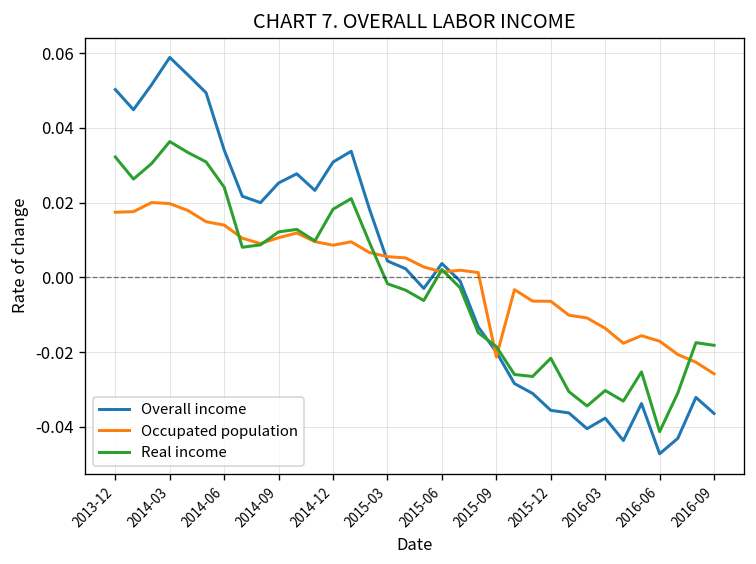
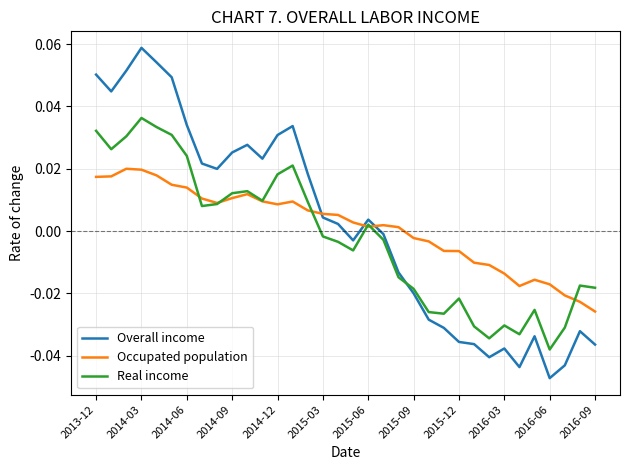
  {
    "Overall income": {
      "2013-12": 0.050,
      "2014-03": 0.059,
      "2014-06": 0.034,
      "2014-09": 0.025,
      "2014-12": 0.031,
      "2015-03": 0.004,
      "2015-06": 0.004,
      "2015-09": -0.020,
      "2015-12": -0.036,
      "2016-03": -0.038,
      "2016-06": -0.047,
      "2016-09": -0.036
    },
    "Occupated population": {
      "2013-12": 0.017,
      "2014-03": 0.020,
      "2014-06": 0.014,
      "2014-09": 0.011,
      "2014-12": 0.009,
      "2015-03": 0.006,
-     "2015-09": -0.021,
+     "2015-09": -0.002,
      "2015-12": -0.006,
      "2016-03": -0.014,
      "2016-06": -0.017,
      "2016-09": -0.026
    },
    "Real income": {
      "2013-12": 0.032,
      "2014-03": 0.036,
      "2014-06": 0.024,
      "2014-09": 0.012,
      "2014-12": 0.018,
      "2015-03": -0.002,
      "2015-09": -0.019,
      "2015-12": -0.022,
      "2016-03": -0.030,
-     "2016-06": -0.041,
+     "2016-06": -0.038,
      "2016-09": -0.018
    }
  }
